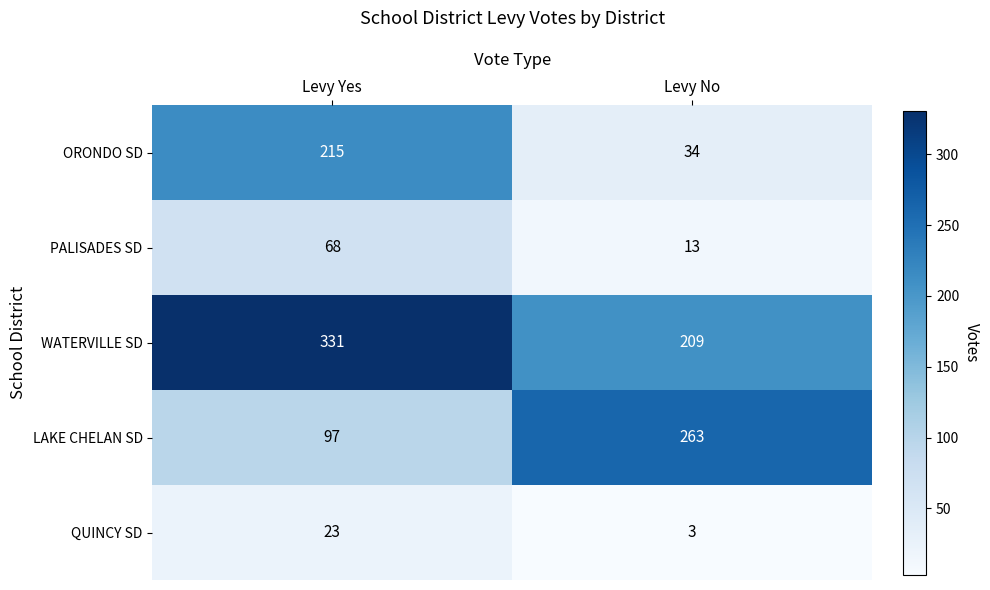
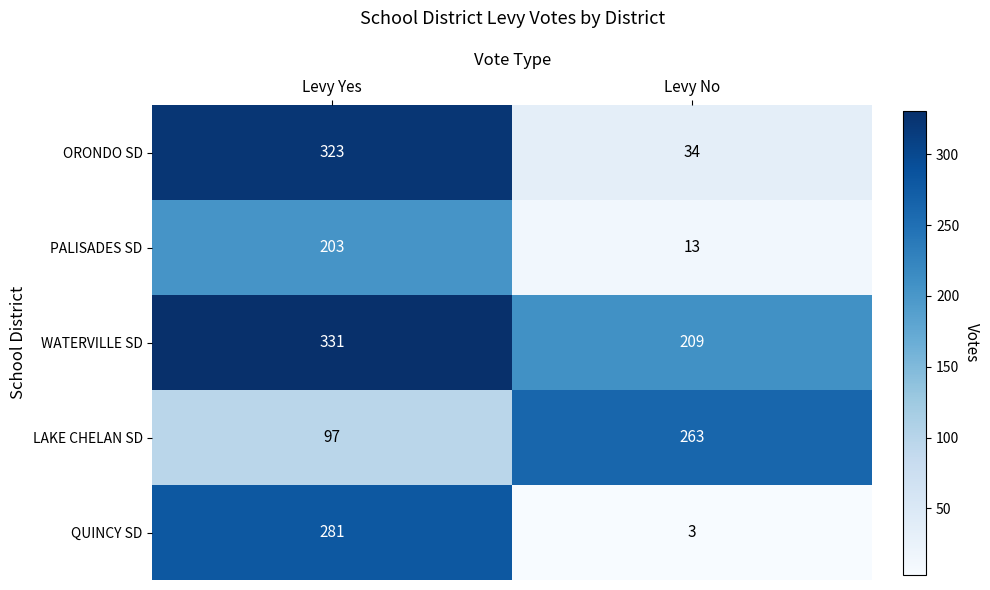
  {
    "ORONDO SD": {
-     "Levy Yes": 215,
+     "Levy Yes": 323,
      "Levy No": 34
    },
    "PALISADES SD": {
-     "Levy Yes": 68,
+     "Levy Yes": 203,
      "Levy No": 13
    },
    "WATERVILLE SD": {
      "Levy Yes": 331,
      "Levy No": 209
    },
    "LAKE CHELAN SD": {
      "Levy Yes": 97,
      "Levy No": 263
    },
    "QUINCY SD": {
-     "Levy Yes": 23,
+     "Levy Yes": 281,
      "Levy No": 3
    }
  }
